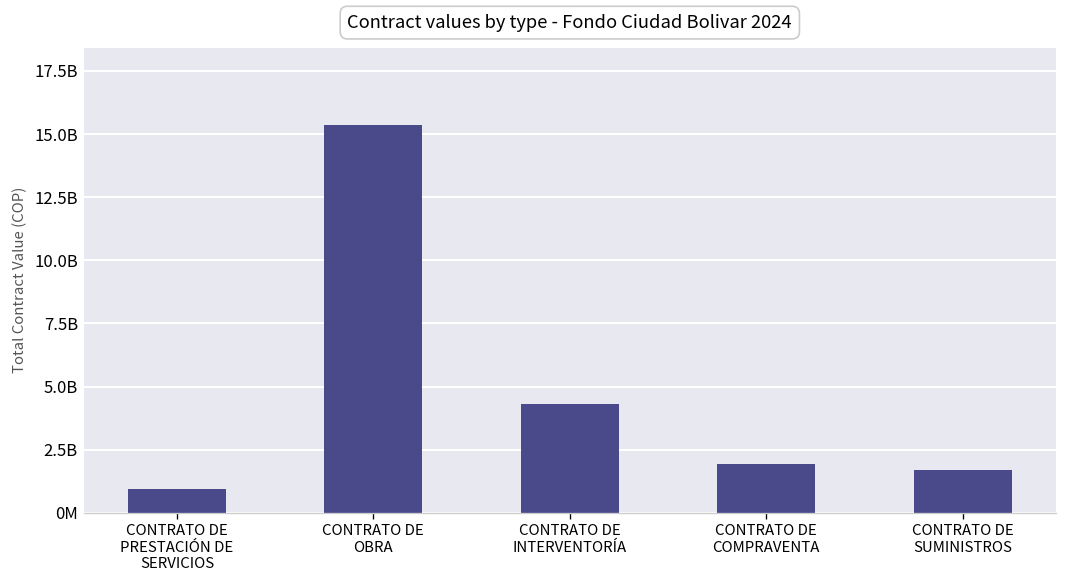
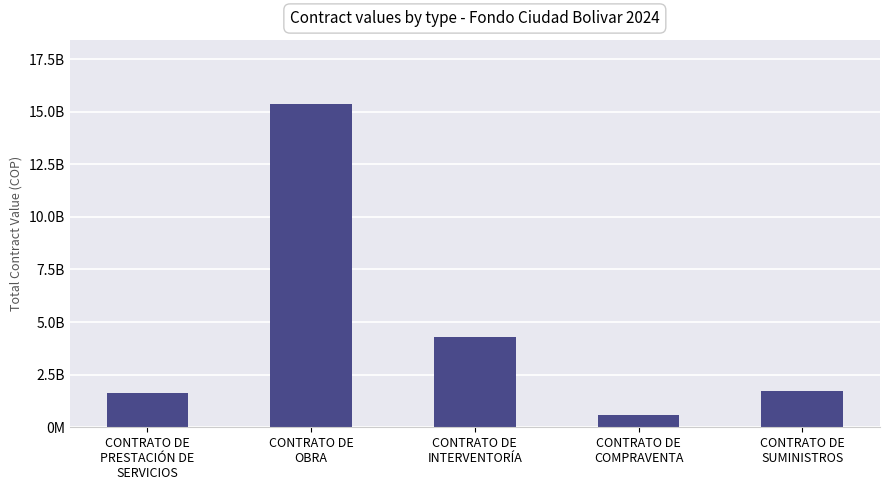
  {
-   "CONTRATO DE PRESTACIÓN DE SERVICIOS": 900000000,
+   "CONTRATO DE PRESTACIÓN DE SERVICIOS": 1600000000,
    "CONTRATO DE OBRA": 15400000000,
    "CONTRATO DE INTERVENTORÍA": 4300000000,
-   "CONTRATO DE COMPRAVENTA": 1900000000,
+   "CONTRATO DE COMPRAVENTA": 600000000,
    "CONTRATO DE SUMINISTROS": 1700000000
  }
